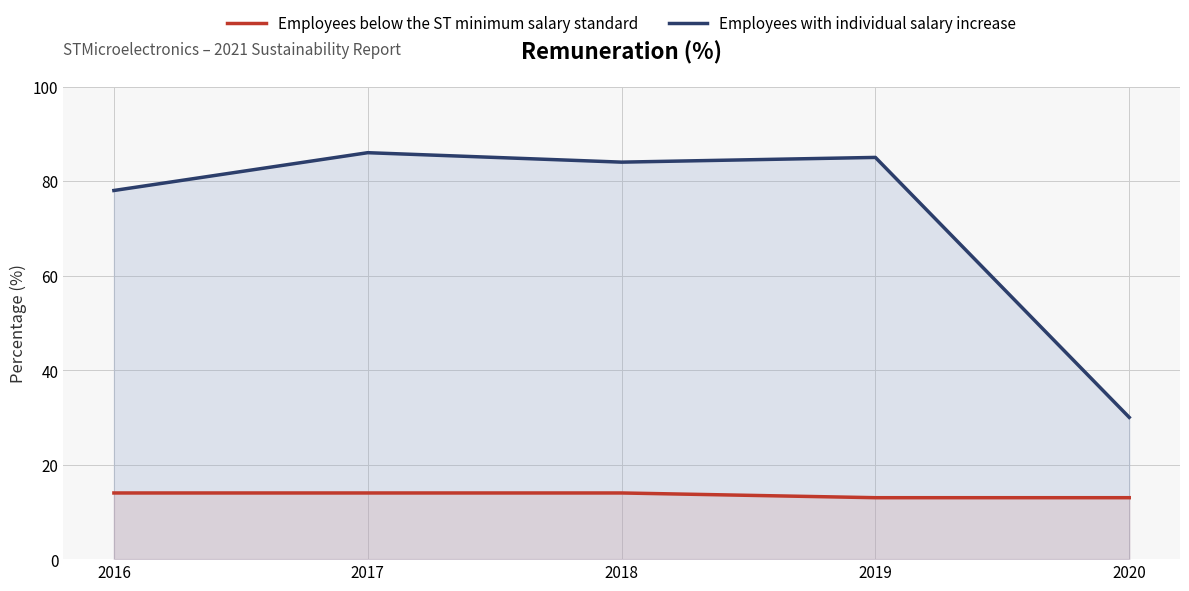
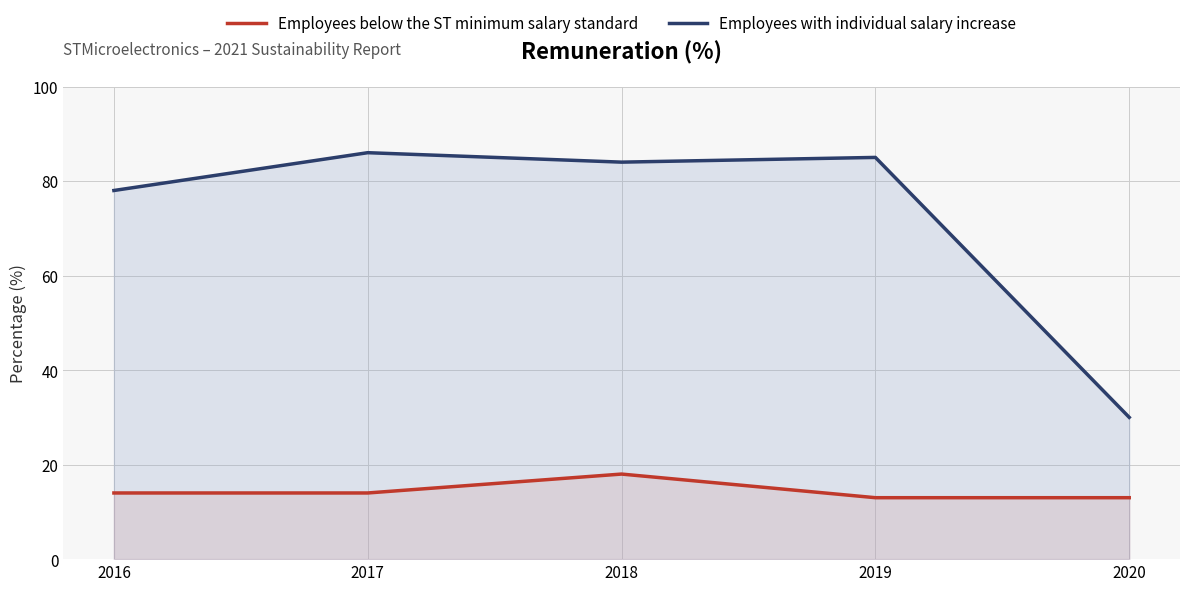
  {
    "Employees below the ST minimum salary standard": {
      "2016": 14,
      "2017": 14,
-     "2018": 14,
+     "2018": 18,
      "2019": 13,
      "2020": 13
    },
    "Employees with individual salary increase": {
      "2016": 78,
      "2017": 86,
      "2018": 84,
      "2019": 85,
      "2020": 30
    }
  }
